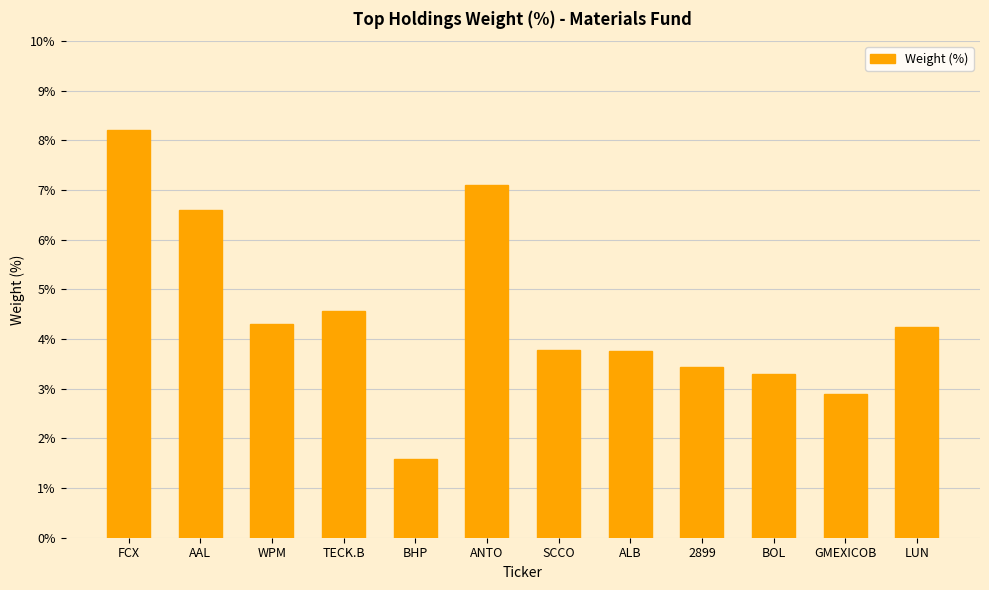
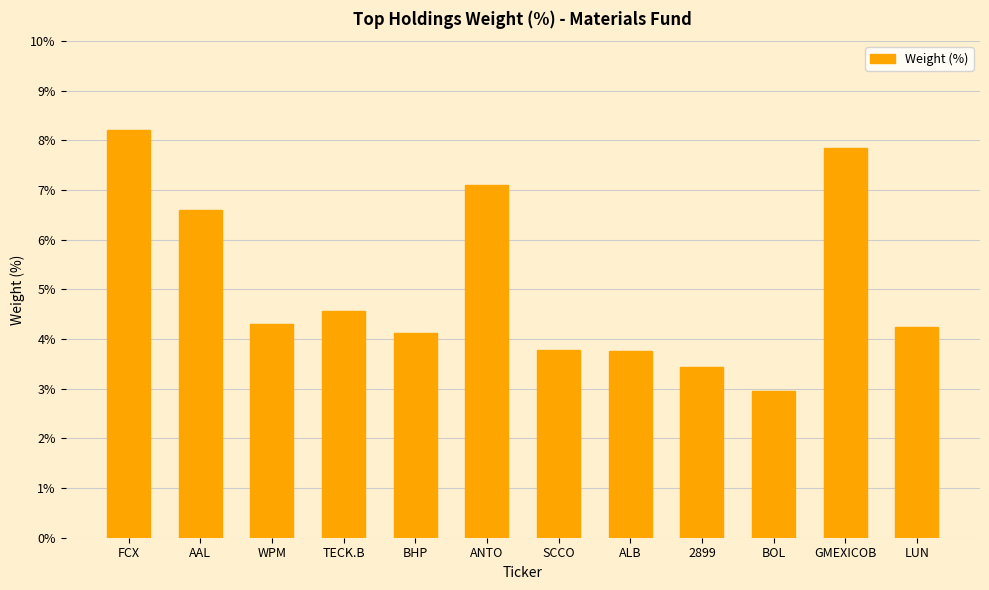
  {
    "FCX": "8.2%",
    "AAL": "6.6%",
    "WPM": "4.3%",
    "TECK.B": "4.6%",
-   "BHP": "1.6%",
+   "BHP": "4.1%",
    "ANTO": "7.1%",
    "SCCO": "3.8%",
    "ALB": "3.8%",
    "2899": "3.4%",
-   "BOL": "3.3%",
-   "GMEXICOB": "2.9%",
+   "BOL": "3.0%",
+   "GMEXICOB": "7.9%",
    "LUN": "4.3%"
  }
